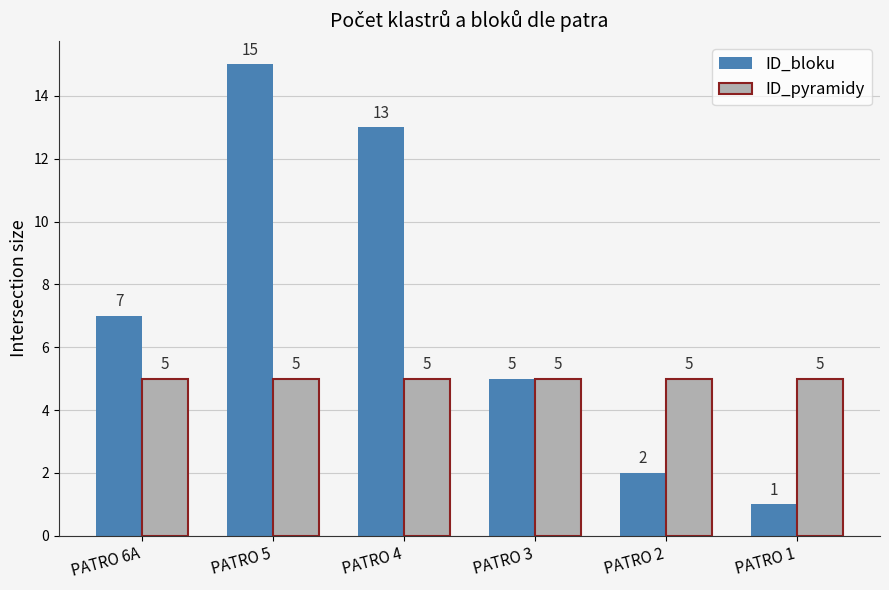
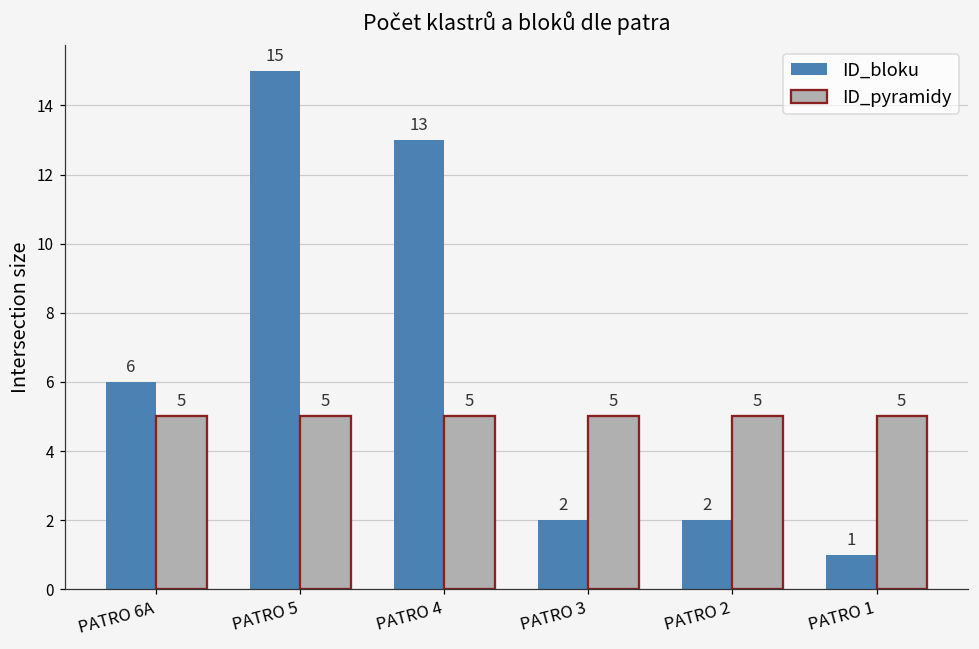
  {
    "ID_bloku": {
-     "PATRO 6A": 7,
+     "PATRO 6A": 6,
      "PATRO 5": 15,
      "PATRO 4": 13,
-     "PATRO 3": 5,
+     "PATRO 3": 2,
      "PATRO 2": 2,
      "PATRO 1": 1
    },
    "ID_pyramidy": {
      "PATRO 6A": 5,
      "PATRO 5": 5,
      "PATRO 4": 5,
      "PATRO 3": 5,
      "PATRO 2": 5,
      "PATRO 1": 5
    }
  }
